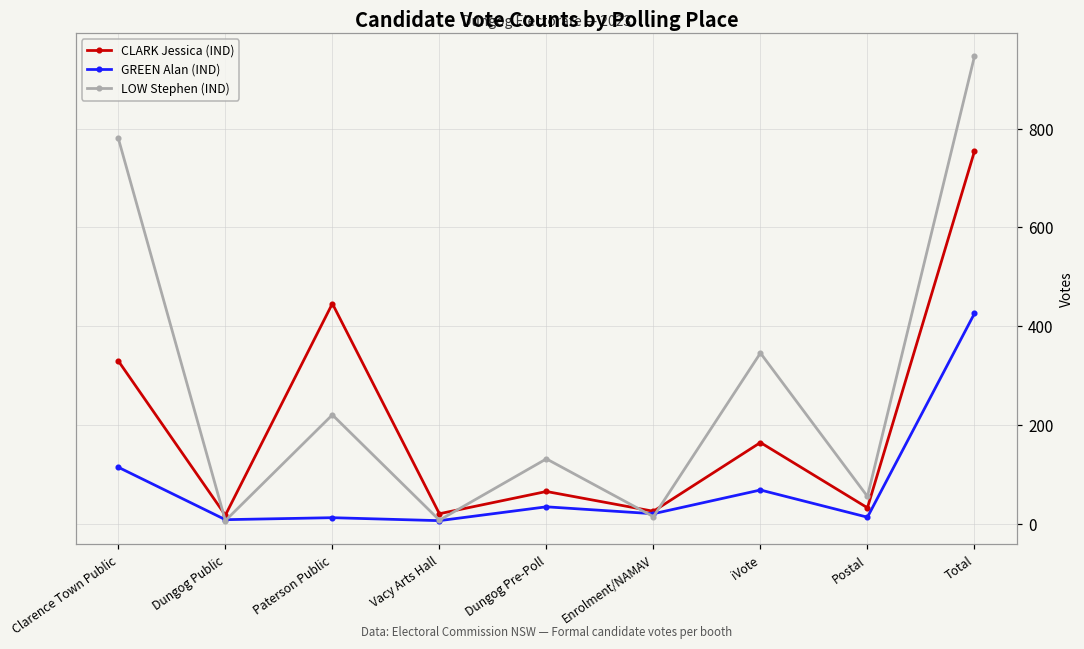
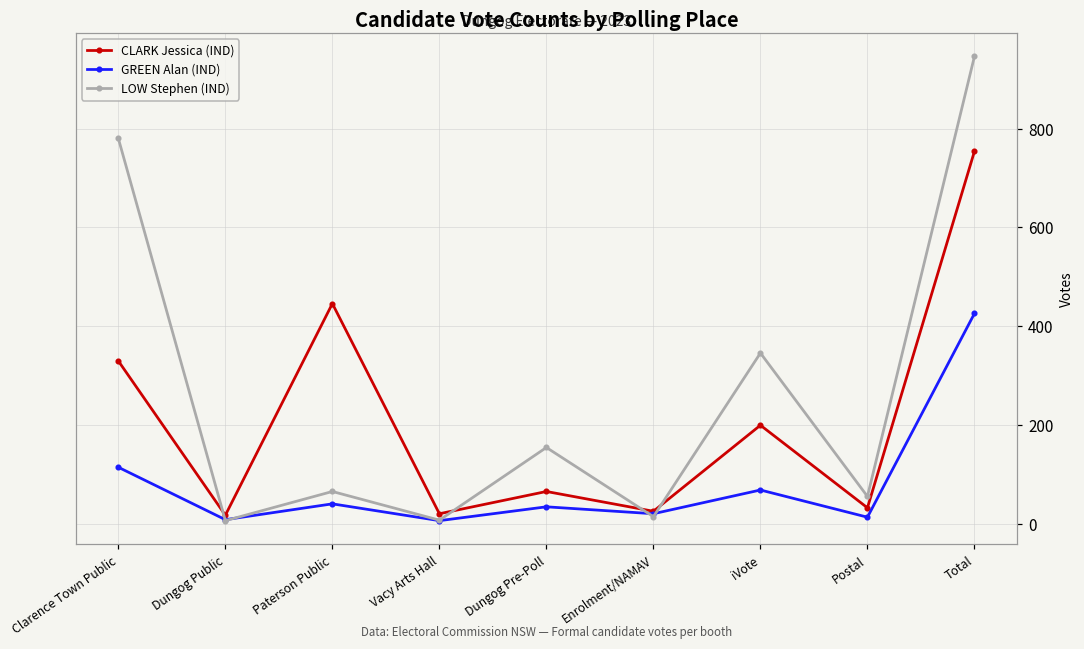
  {
    "CLARK Jessica (IND)": {
      "Clarence Town Public": 330,
      "Dungog Public": 20,
      "Paterson Public": 450,
      "Vacy Arts Hall": 20,
      "Dungog Pre-Poll": 70,
-     "iVote": 170,
+     "iVote": 200,
      "Postal": 30,
      "Total": 750
    },
    "GREEN Alan (IND)": {
      "Clarence Town Public": 120,
-     "Paterson Public": 10,
+     "Paterson Public": 40,
      "Dungog Pre-Poll": 40,
      "iVote": 70,
      "Postal": 10,
      "Total": 430
    },
    "LOW Stephen (IND)": {
      "Clarence Town Public": 780,
-     "Paterson Public": 220,
-     "Dungog Pre-Poll": 130,
+     "Paterson Public": 70,
+     "Dungog Pre-Poll": 160,
      "Enrolment/NAMAV": 20,
      "iVote": 350,
      "Postal": 60,
      "Total": 950
    }
  }
